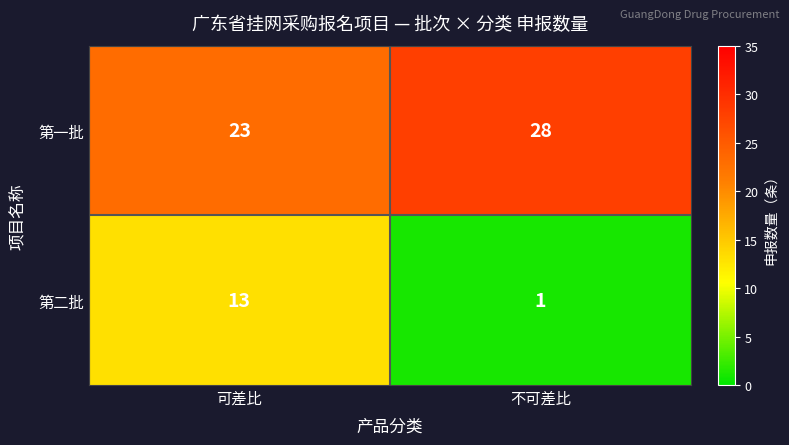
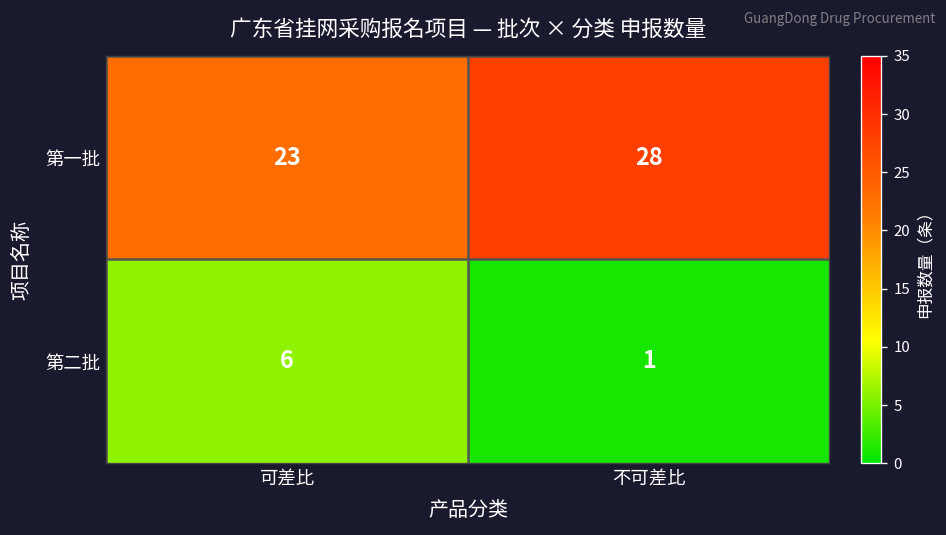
  {
    "第一批": {
      "可差比": 23,
      "不可差比": 28
    },
    "第二批": {
-     "可差比": 13,
+     "可差比": 6,
      "不可差比": 1
    }
  }
